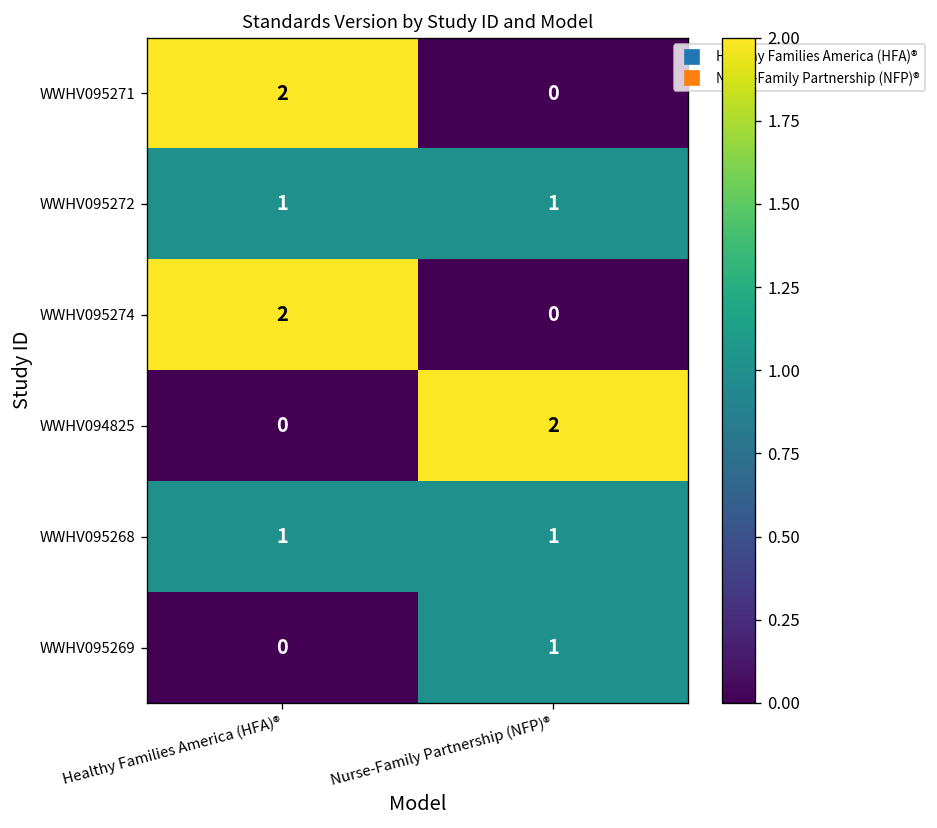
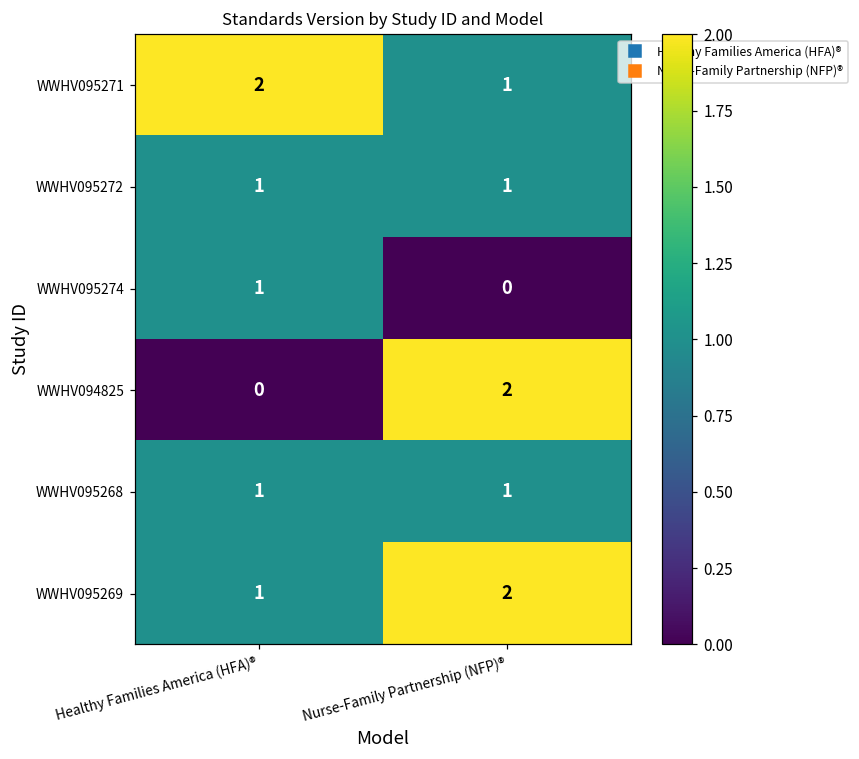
  {
    "WWHV095271": {
      "Healthy Families America (HFA)®": 2,
-     "Nurse-Family Partnership (NFP)®": 0
+     "Nurse-Family Partnership (NFP)®": 1
    },
    "WWHV095272": {
      "Healthy Families America (HFA)®": 1,
      "Nurse-Family Partnership (NFP)®": 1
    },
    "WWHV095274": {
-     "Healthy Families America (HFA)®": 2,
+     "Healthy Families America (HFA)®": 1,
      "Nurse-Family Partnership (NFP)®": 0
    },
    "WWHV094825": {
      "Healthy Families America (HFA)®": 0,
      "Nurse-Family Partnership (NFP)®": 2
    },
    "WWHV095268": {
      "Healthy Families America (HFA)®": 1,
      "Nurse-Family Partnership (NFP)®": 1
    },
    "WWHV095269": {
-     "Healthy Families America (HFA)®": 0,
-     "Nurse-Family Partnership (NFP)®": 1
+     "Healthy Families America (HFA)®": 1,
+     "Nurse-Family Partnership (NFP)®": 2
    }
  }
